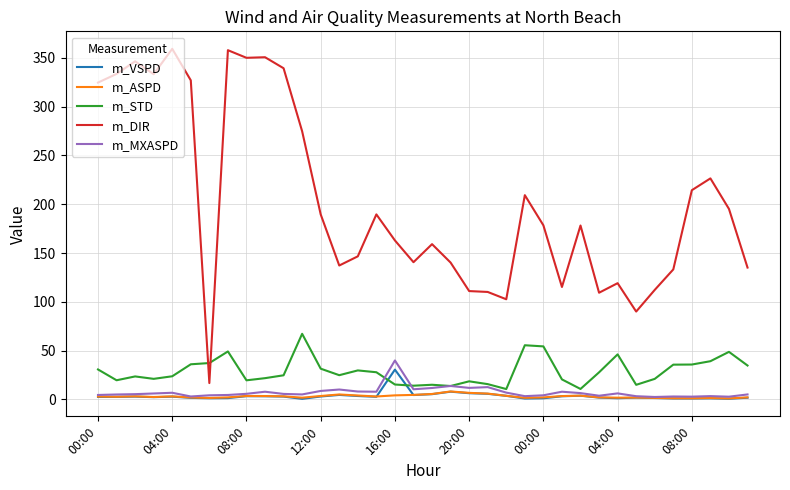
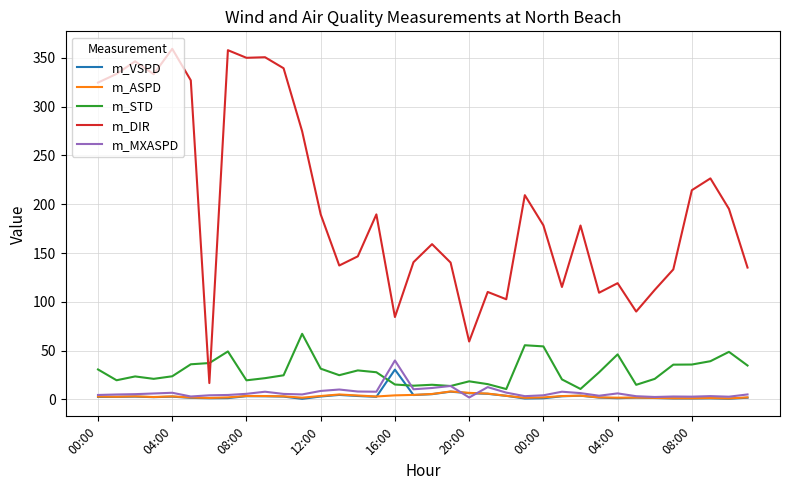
  {
    "m_VSPD": {
      "16:00": 30
    },
    "m_ASPD": {
      "16:00": 0
    },
    "m_STD": {
      "12:00": 30,
      "16:00": 20,
      "20:00": 20
    },
    "m_DIR": {
      "12:00": 190,
-     "16:00": 160,
-     "20:00": 110
+     "16:00": 80,
+     "20:00": 60
    },
    "m_MXASPD": {
      "12:00": 10,
      "16:00": 40,
-     "20:00": 10
+     "20:00": 0
    }
  }
